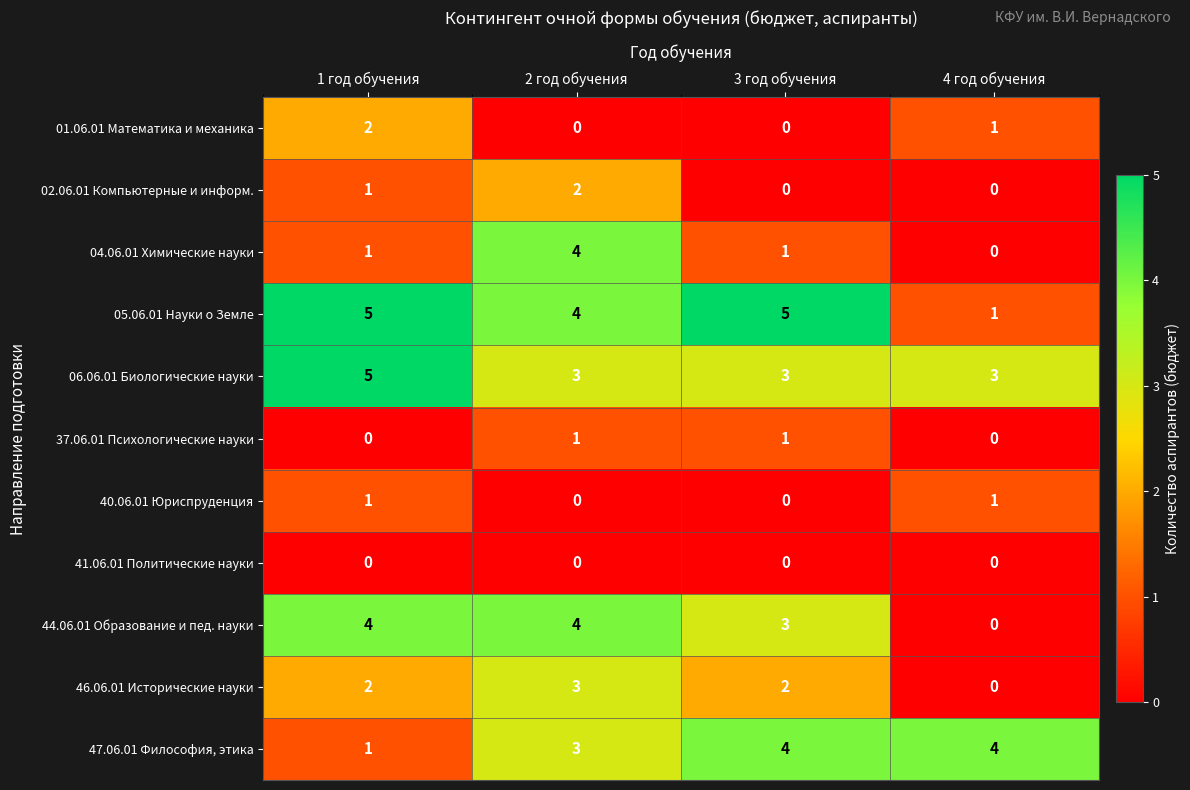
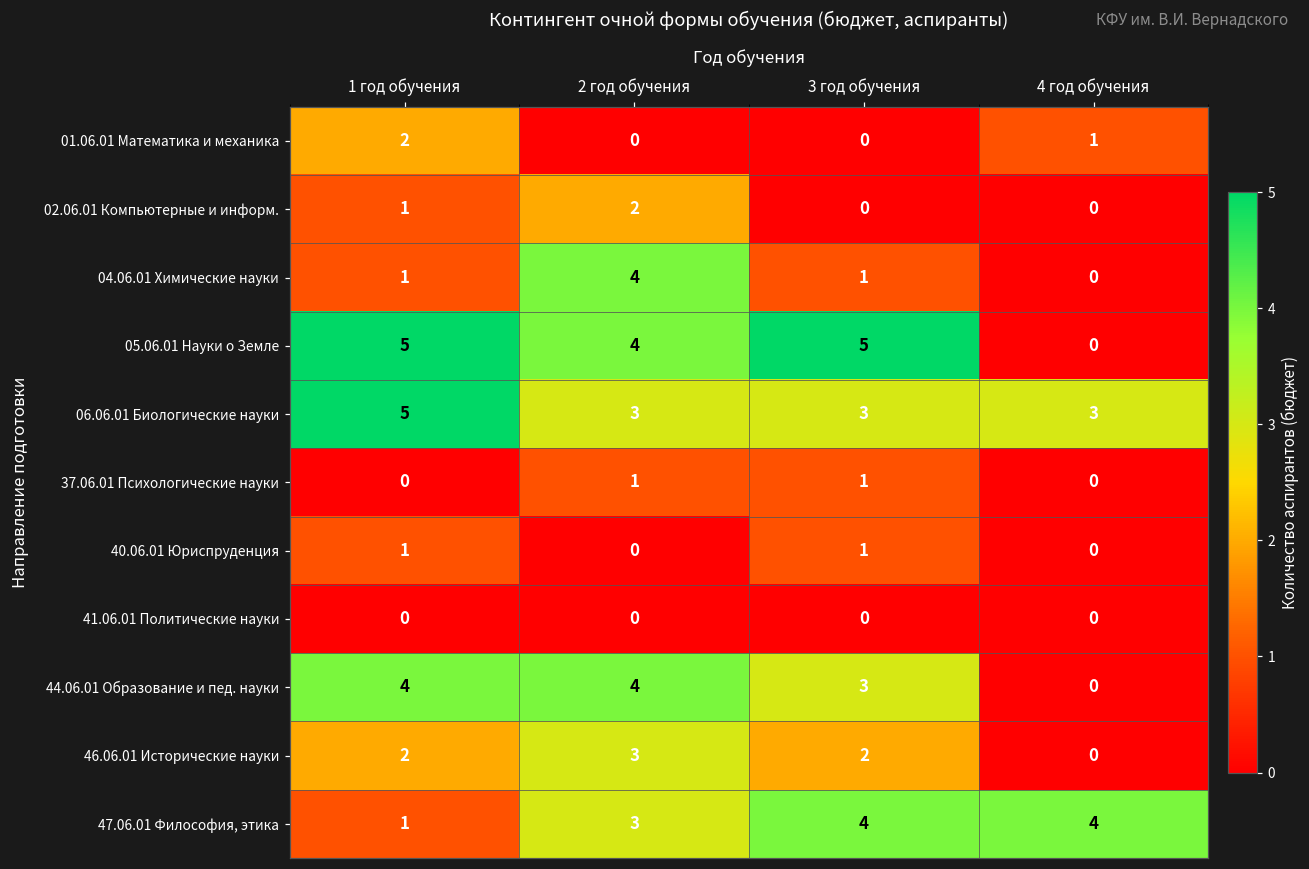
  {
    "01.06.01 Математика и механика": {
      "1 год обучения": 2,
      "2 год обучения": 0,
      "3 год обучения": 0,
      "4 год обучения": 1
    },
    "02.06.01 Компьютерные и информ.": {
      "1 год обучения": 1,
      "2 год обучения": 2,
      "3 год обучения": 0,
      "4 год обучения": 0
    },
    "04.06.01 Химические науки": {
      "1 год обучения": 1,
      "2 год обучения": 4,
      "3 год обучения": 1,
      "4 год обучения": 0
    },
    "05.06.01 Науки о Земле": {
      "1 год обучения": 5,
      "2 год обучения": 4,
      "3 год обучения": 5,
-     "4 год обучения": 1
+     "4 год обучения": 0
    },
    "06.06.01 Биологические науки": {
      "1 год обучения": 5,
      "2 год обучения": 3,
      "3 год обучения": 3,
      "4 год обучения": 3
    },
    "37.06.01 Психологические науки": {
      "1 год обучения": 0,
      "2 год обучения": 1,
      "3 год обучения": 1,
      "4 год обучения": 0
    },
    "40.06.01 Юриспруденция": {
      "1 год обучения": 1,
      "2 год обучения": 0,
-     "3 год обучения": 0,
-     "4 год обучения": 1
+     "3 год обучения": 1,
+     "4 год обучения": 0
    },
    "41.06.01 Политические науки": {
      "1 год обучения": 0,
      "2 год обучения": 0,
      "3 год обучения": 0,
      "4 год обучения": 0
    },
    "44.06.01 Образование и пед. науки": {
      "1 год обучения": 4,
      "2 год обучения": 4,
      "3 год обучения": 3,
      "4 год обучения": 0
    },
    "46.06.01 Исторические науки": {
      "1 год обучения": 2,
      "2 год обучения": 3,
      "3 год обучения": 2,
      "4 год обучения": 0
    },
    "47.06.01 Философия, этика": {
      "1 год обучения": 1,
      "2 год обучения": 3,
      "3 год обучения": 4,
      "4 год обучения": 4
    }
  }
